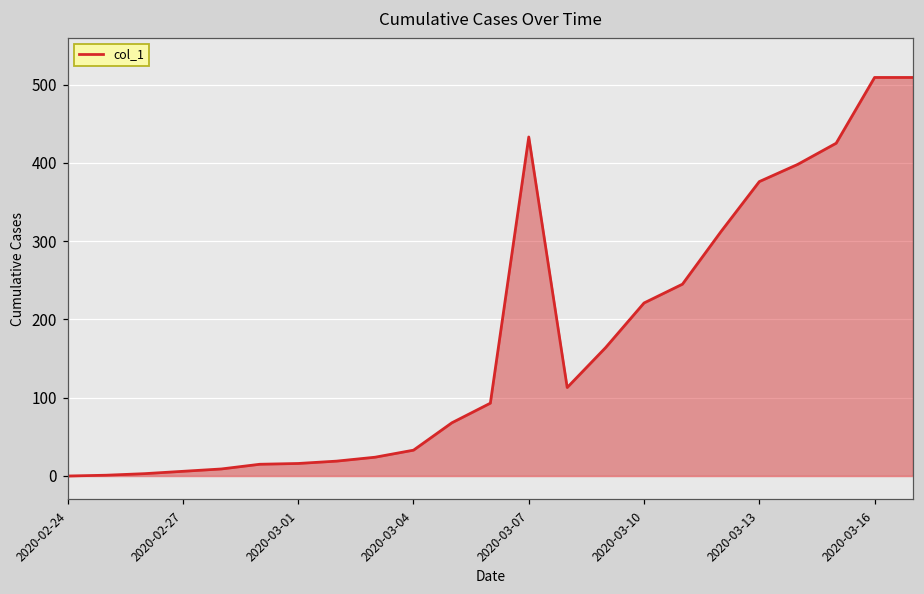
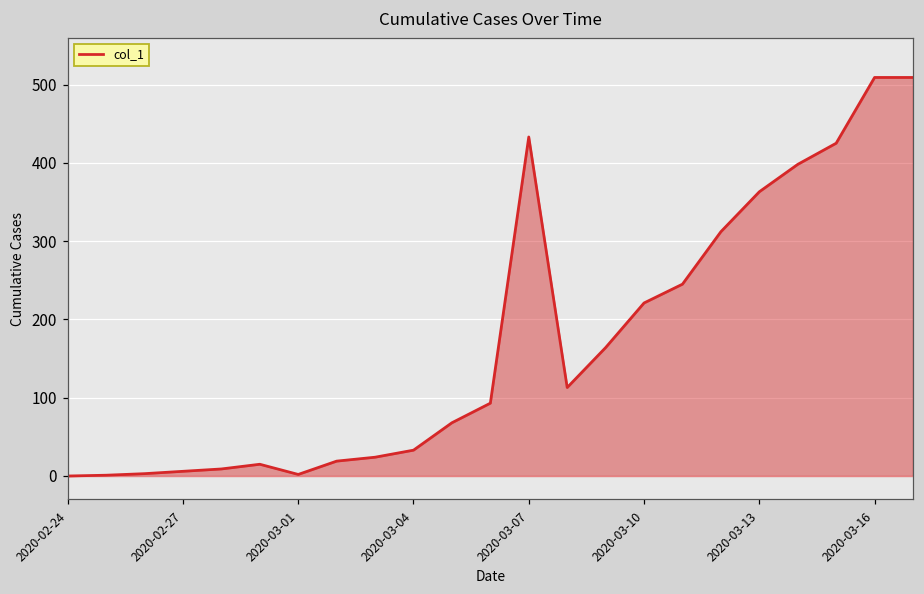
  {
    "2020-02-24": 0,
    "2020-02-27": 10,
-   "2020-03-01": 20,
+   "2020-03-01": 0,
    "2020-03-04": 30,
    "2020-03-07": 430,
    "2020-03-10": 220,
-   "2020-03-13": 380,
+   "2020-03-13": 360,
    "2020-03-16": 510
  }
